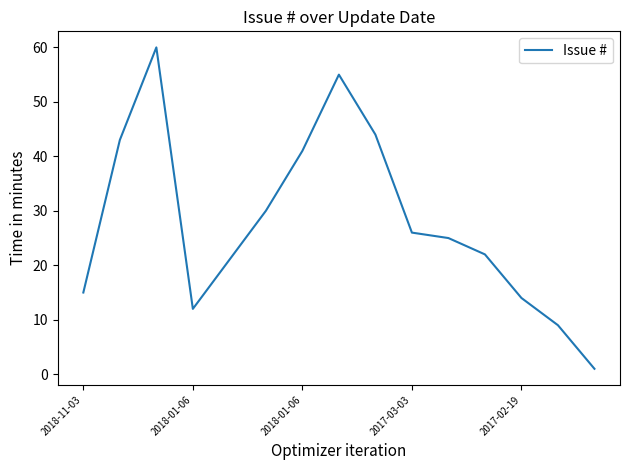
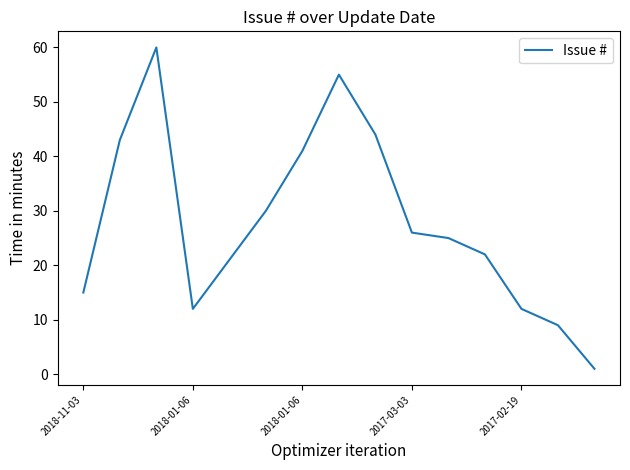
  {
    "2018-11-03": 15,
    "2017-03-03": 26,
-   "2017-02-19": 14
+   "2017-02-19": 12
  }
